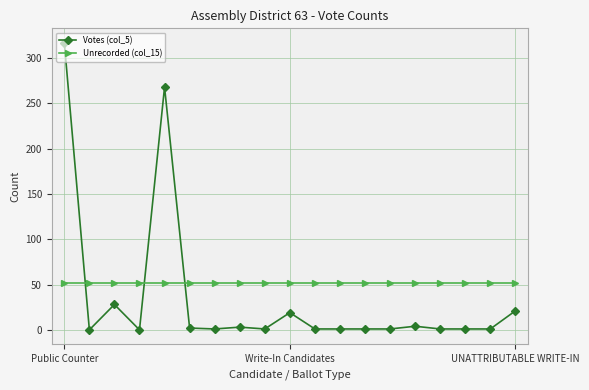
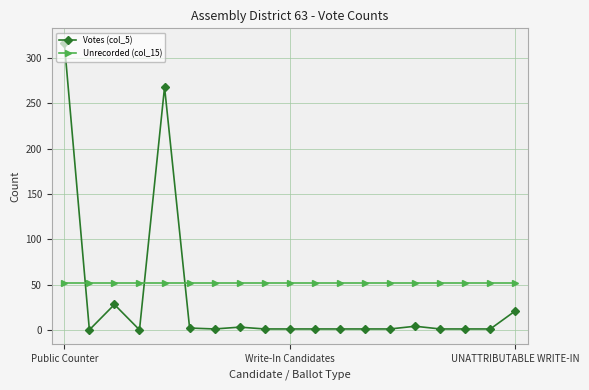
  {
    "Votes (col_5)": {
-     "Write-In Candidates": 20,
+     "Write-In Candidates": 0,
      "UNATTRIBUTABLE WRITE-IN": 20
    },
    "Unrecorded (col_15)": {
      "Public Counter": 50,
      "Write-In Candidates": 50,
      "UNATTRIBUTABLE WRITE-IN": 50
    }
  }
